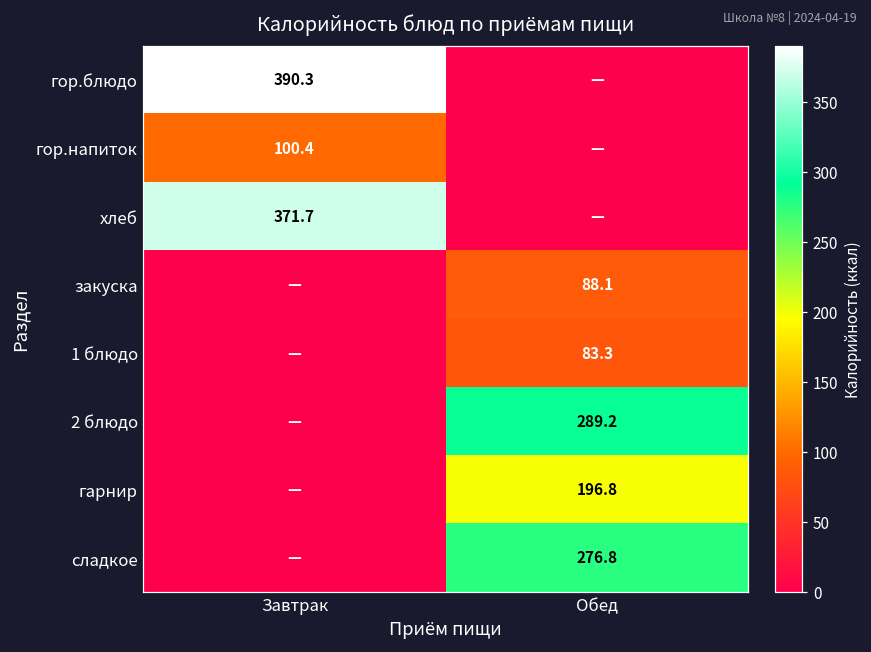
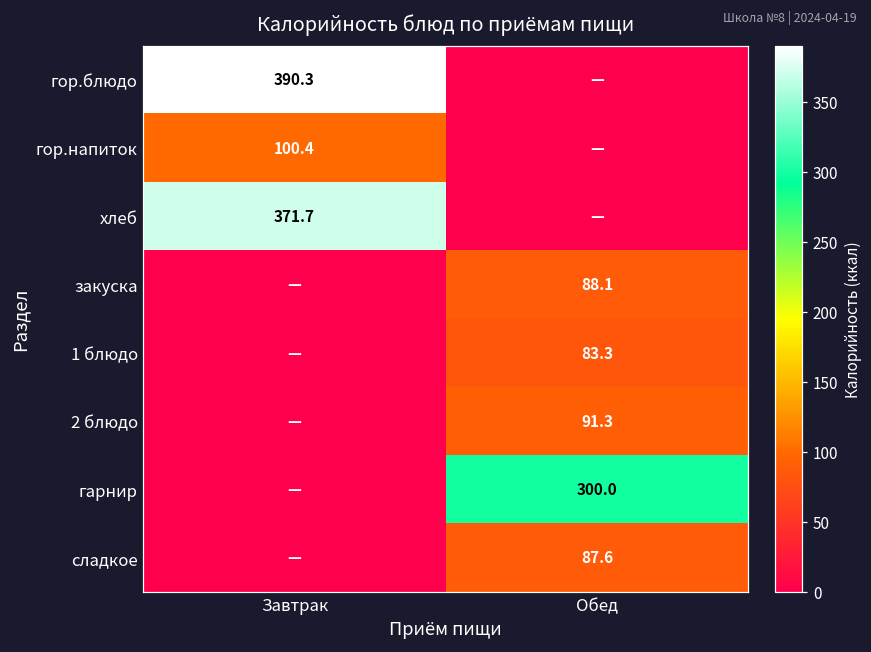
  {
    "гор.блюдо": {
      "Завтрак": 390.3
    },
    "гор.напиток": {
      "Завтрак": 100.4
    },
    "хлеб": {
      "Завтрак": 371.7
    },
    "закуска": {
      "Обед": 88.1
    },
    "1 блюдо": {
      "Обед": 83.3
    },
    "2 блюдо": {
-     "Обед": 289.2
+     "Обед": 91.3
    },
    "гарнир": {
-     "Обед": 196.8
+     "Обед": 300.0
    },
    "сладкое": {
-     "Обед": 276.8
+     "Обед": 87.6
    }
  }
